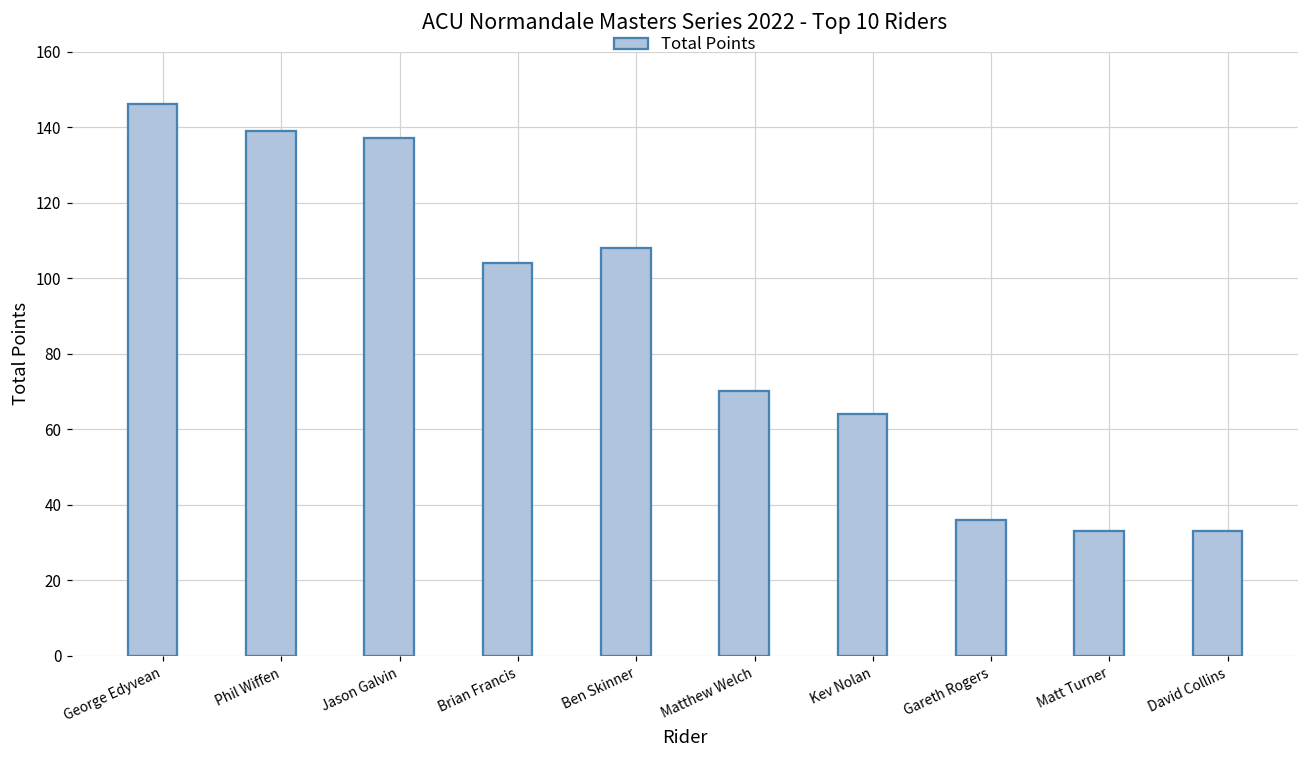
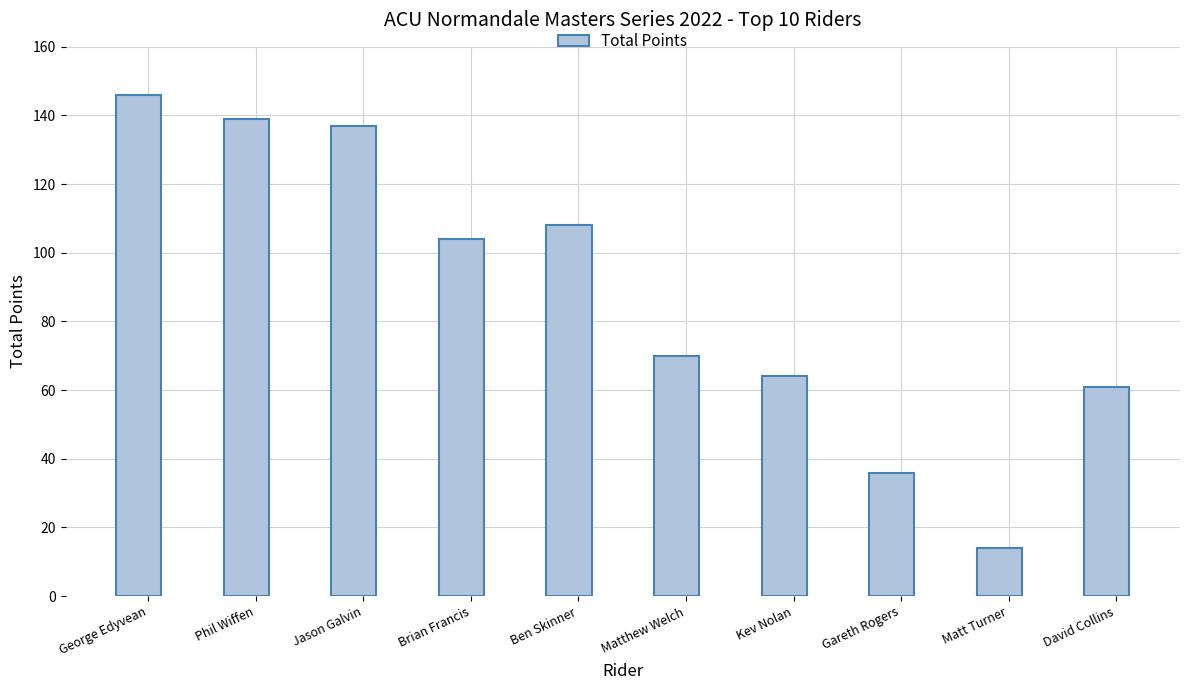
  {
    "George Edyvean": 146,
    "Phil Wiffen": 139,
    "Jason Galvin": 137,
    "Brian Francis": 104,
    "Ben Skinner": 108,
    "Matthew Welch": 70,
    "Kev Nolan": 64,
    "Gareth Rogers": 36,
-   "Matt Turner": 33,
-   "David Collins": 33
+   "Matt Turner": 14,
+   "David Collins": 61
  }
